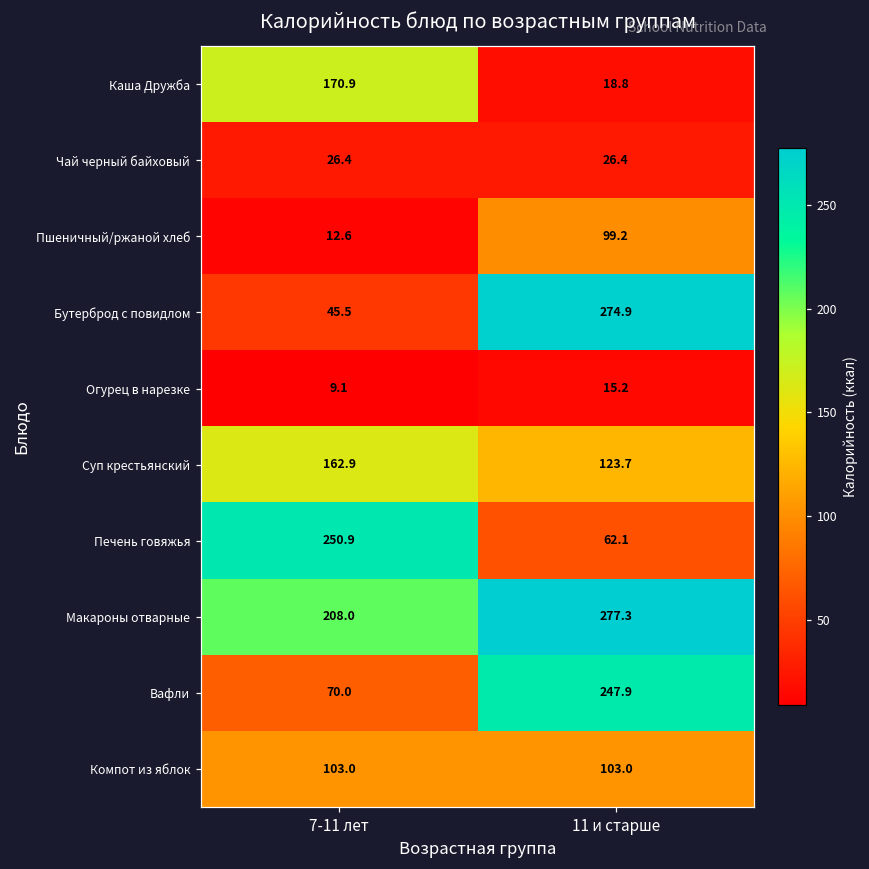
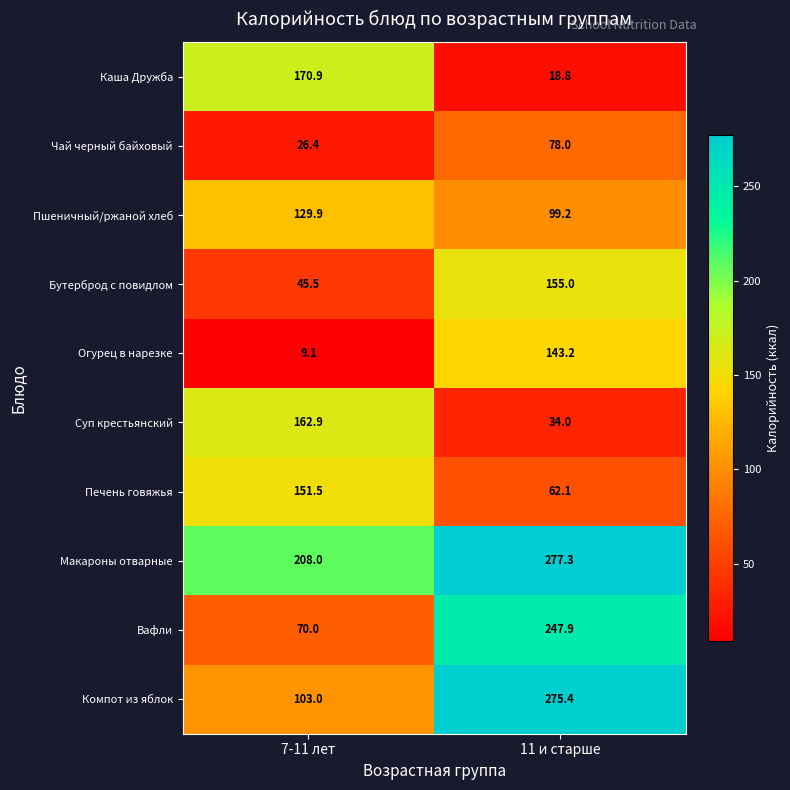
  {
    "Каша Дружба": {
      "7-11 лет": 170.9,
      "11 и старше": 18.8
    },
    "Чай черный байховый": {
      "7-11 лет": 26.4,
-     "11 и старше": 26.4
+     "11 и старше": 78.0
    },
    "Пшеничный/ржаной хлеб": {
-     "7-11 лет": 12.6,
+     "7-11 лет": 129.9,
      "11 и старше": 99.2
    },
    "Бутерброд с повидлом": {
      "7-11 лет": 45.5,
-     "11 и старше": 274.9
+     "11 и старше": 155.0
    },
    "Огурец в нарезке": {
      "7-11 лет": 9.1,
-     "11 и старше": 15.2
+     "11 и старше": 143.2
    },
    "Суп крестьянский": {
      "7-11 лет": 162.9,
-     "11 и старше": 123.7
+     "11 и старше": 34.0
    },
    "Печень говяжья": {
-     "7-11 лет": 250.9,
+     "7-11 лет": 151.5,
      "11 и старше": 62.1
    },
    "Макароны отварные": {
      "7-11 лет": 208.0,
      "11 и старше": 277.3
    },
    "Вафли": {
      "7-11 лет": 70.0,
      "11 и старше": 247.9
    },
    "Компот из яблок": {
      "7-11 лет": 103.0,
-     "11 и старше": 103.0
+     "11 и старше": 275.4
    }
  }
